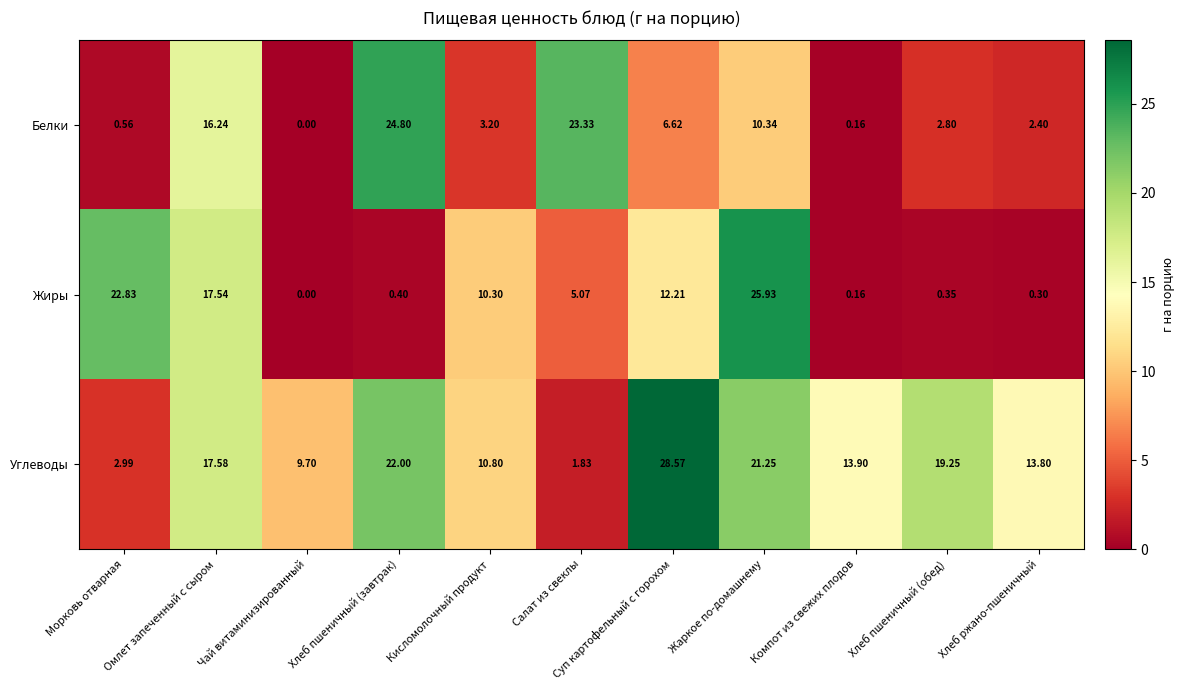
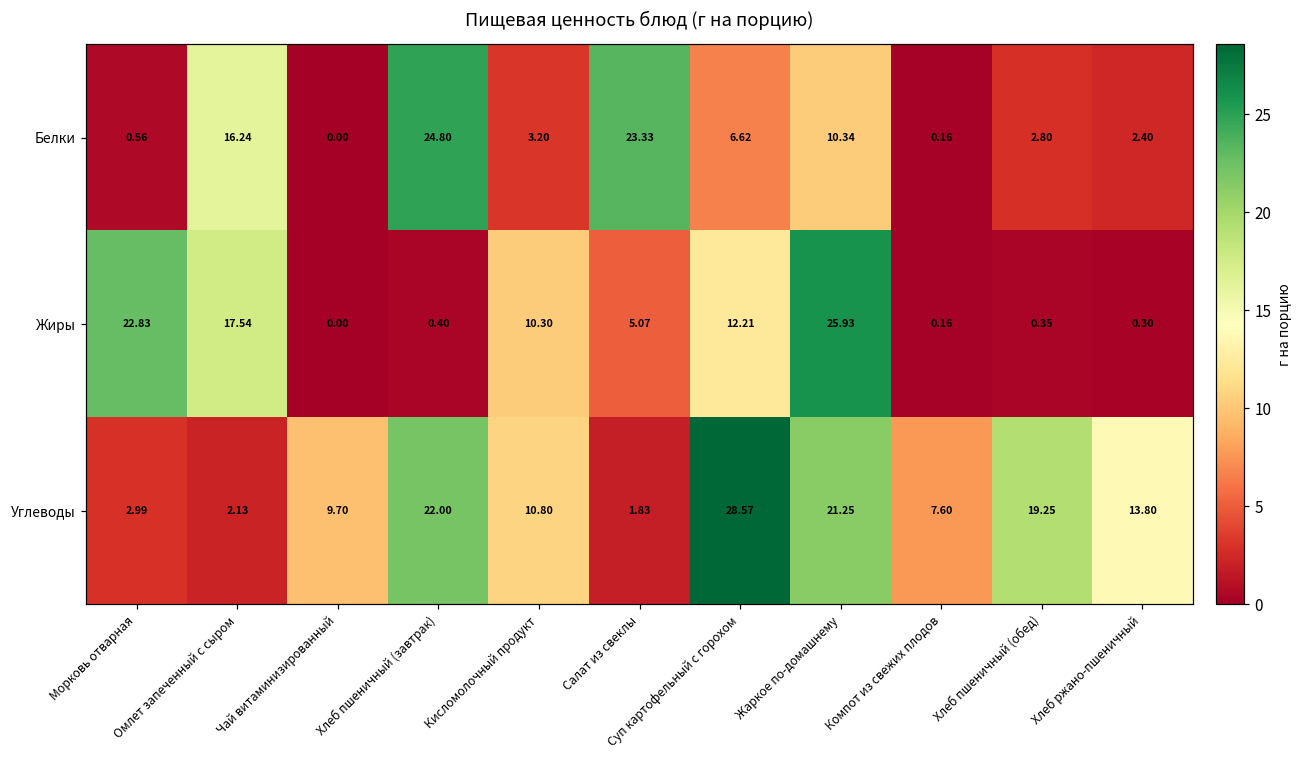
  {
    "Белки": {
      "Морковь отварная": 0.56,
      "Омлет запеченный с сыром": 16.24,
      "Чай витаминизированный": 0.00,
      "Хлеб пшеничный (завтрак)": 24.80,
      "Кисломолочный продукт": 3.20,
      "Салат из свеклы": 23.33,
      "Суп картофельный с горохом": 6.62,
      "Жаркое по-домашнему": 10.34,
      "Компот из свежих плодов": 0.16,
      "Хлеб пшеничный (обед)": 2.80,
      "Хлеб ржано-пшеничный": 2.40
    },
    "Жиры": {
      "Морковь отварная": 22.83,
      "Омлет запеченный с сыром": 17.54,
      "Чай витаминизированный": 0.00,
      "Хлеб пшеничный (завтрак)": 0.40,
      "Кисломолочный продукт": 10.30,
      "Салат из свеклы": 5.07,
      "Суп картофельный с горохом": 12.21,
      "Жаркое по-домашнему": 25.93,
      "Компот из свежих плодов": 0.16,
      "Хлеб пшеничный (обед)": 0.35,
      "Хлеб ржано-пшеничный": 0.30
    },
    "Углеводы": {
      "Морковь отварная": 2.99,
-     "Омлет запеченный с сыром": 17.58,
+     "Омлет запеченный с сыром": 2.13,
      "Чай витаминизированный": 9.70,
      "Хлеб пшеничный (завтрак)": 22.00,
      "Кисломолочный продукт": 10.80,
      "Салат из свеклы": 1.83,
      "Суп картофельный с горохом": 28.57,
      "Жаркое по-домашнему": 21.25,
-     "Компот из свежих плодов": 13.90,
+     "Компот из свежих плодов": 7.60,
      "Хлеб пшеничный (обед)": 19.25,
      "Хлеб ржано-пшеничный": 13.80
    }
  }
